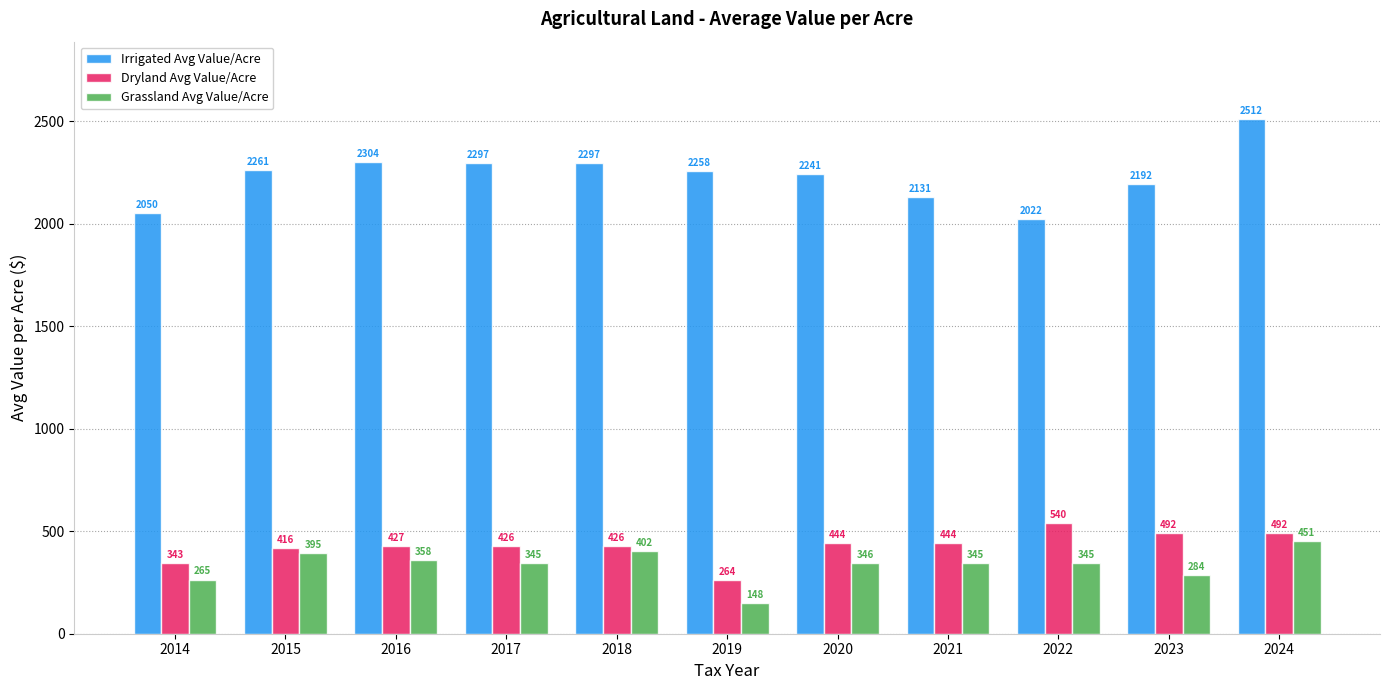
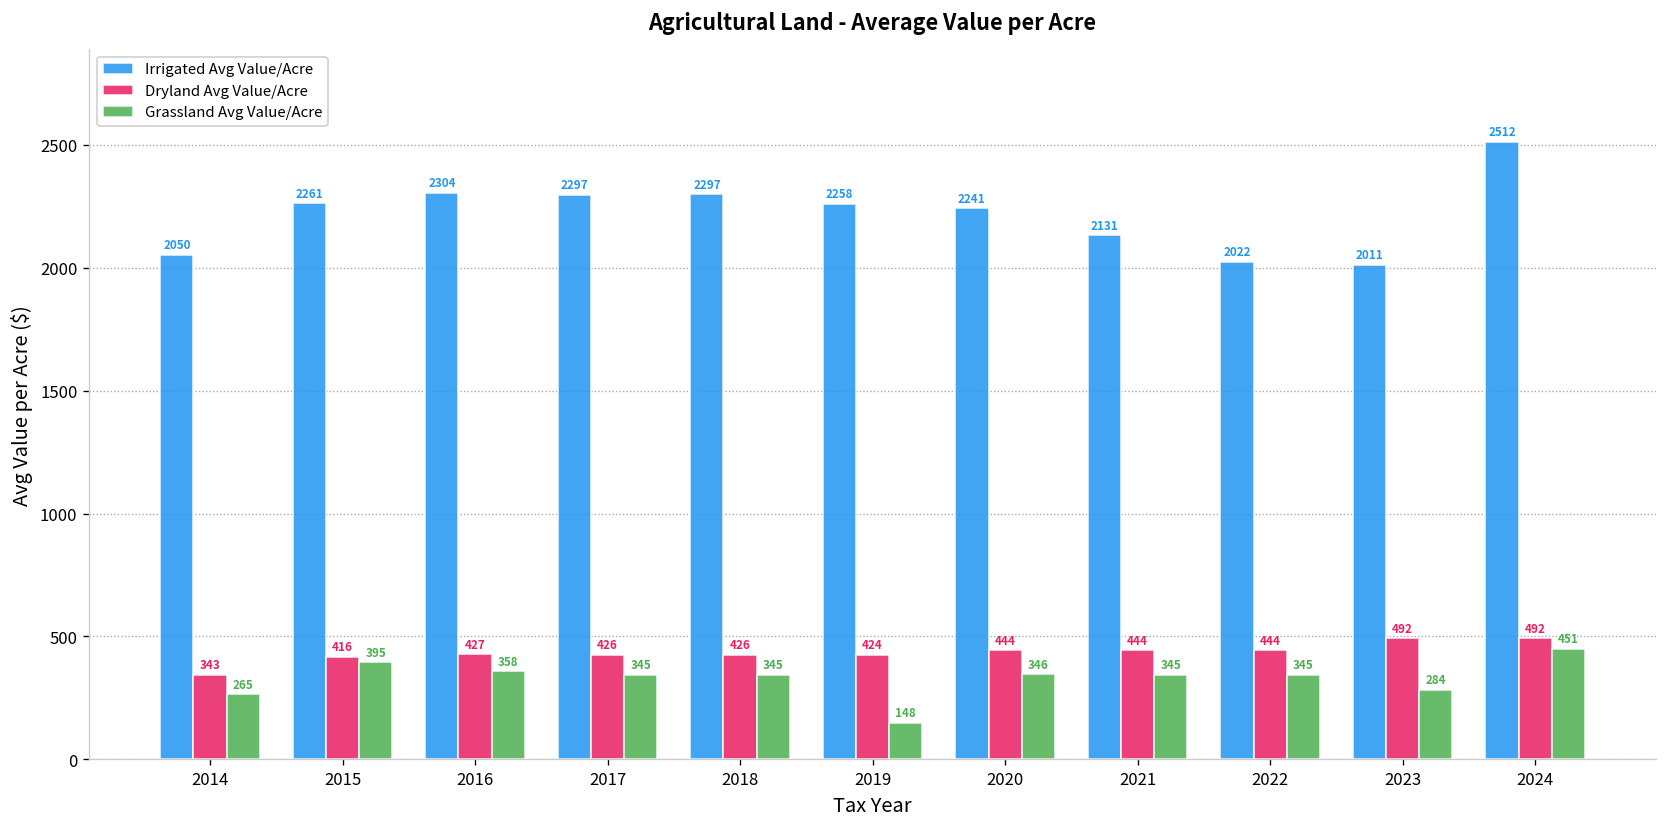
  {
    "Irrigated Avg Value/Acre": {
      "2014": 2050,
      "2015": 2261,
      "2016": 2304,
      "2017": 2297,
      "2018": 2297,
      "2019": 2258,
      "2020": 2241,
      "2021": 2131,
      "2022": 2022,
-     "2023": 2192,
+     "2023": 2011,
      "2024": 2512
    },
    "Dryland Avg Value/Acre": {
      "2014": 343,
      "2015": 416,
      "2016": 427,
      "2017": 426,
      "2018": 426,
-     "2019": 264,
+     "2019": 424,
      "2020": 444,
      "2021": 444,
-     "2022": 540,
+     "2022": 444,
      "2023": 492,
      "2024": 492
    },
    "Grassland Avg Value/Acre": {
      "2014": 265,
      "2015": 395,
      "2016": 358,
      "2017": 345,
-     "2018": 402,
+     "2018": 345,
      "2019": 148,
      "2020": 346,
      "2021": 345,
      "2022": 345,
      "2023": 284,
      "2024": 451
    }
  }
